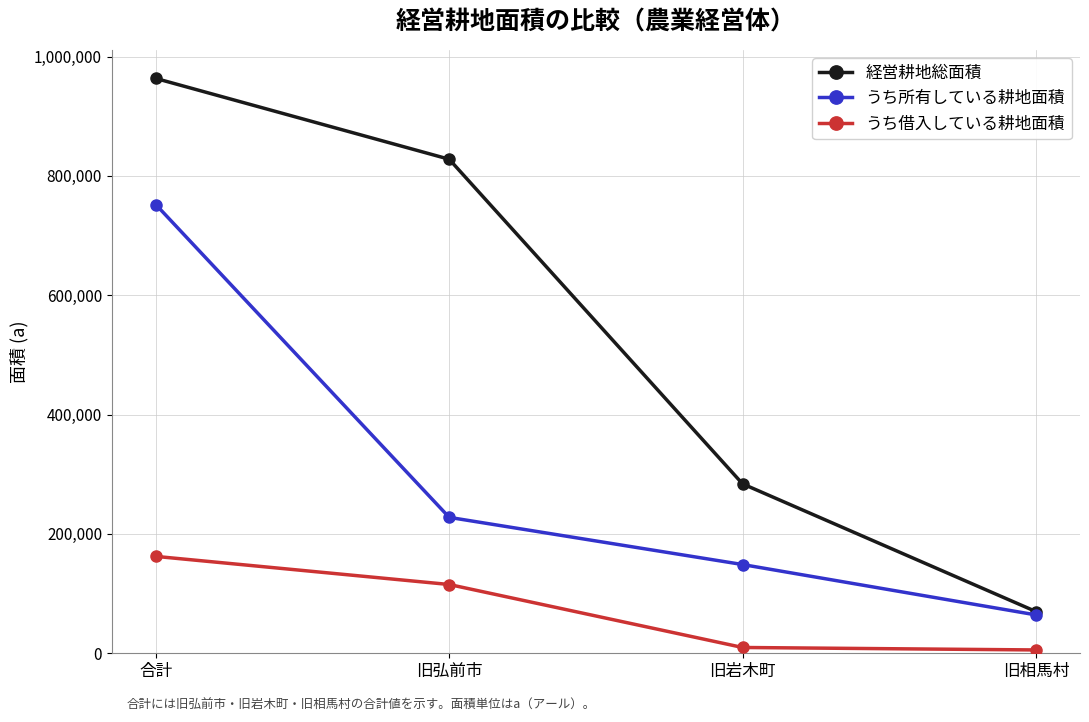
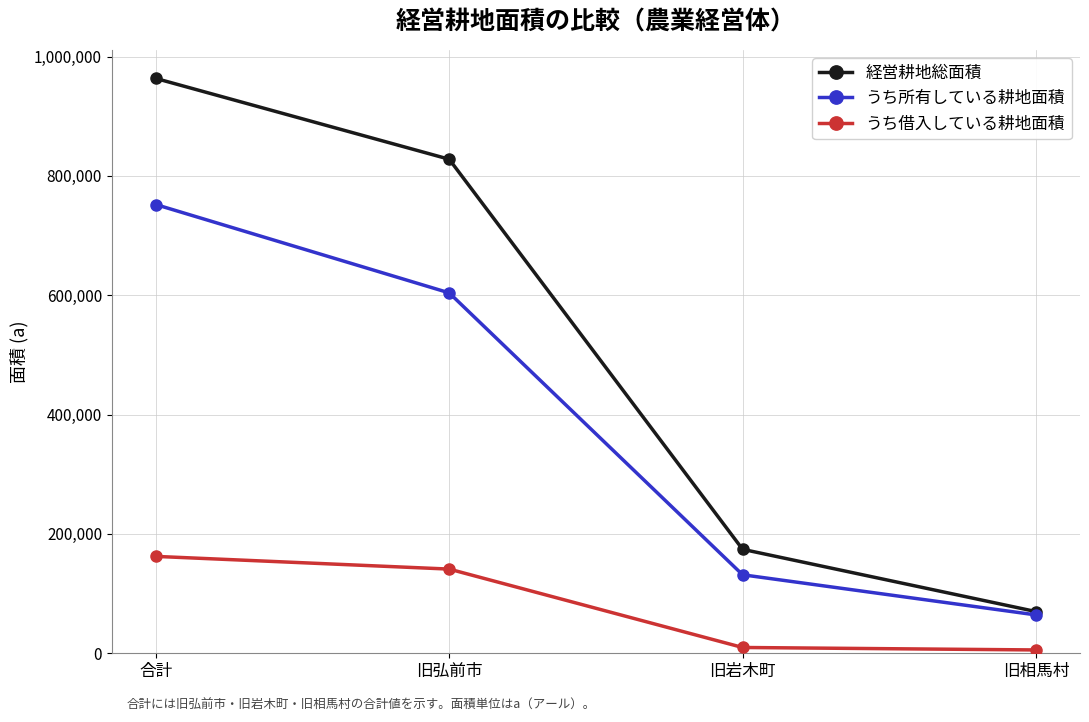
  {
    "経営耕地総面積": {
      "合計": "960,000",
      "旧弘前市": "830,000",
-     "旧岩木町": "280,000",
+     "旧岩木町": "170,000",
      "旧相馬村": "70,000"
    },
    "うち所有している耕地面積": {
      "合計": "750,000",
-     "旧弘前市": "230,000",
-     "旧岩木町": "150,000",
+     "旧弘前市": "600,000",
+     "旧岩木町": "130,000",
      "旧相馬村": "60,000"
    },
    "うち借入している耕地面積": {
      "合計": "160,000",
-     "旧弘前市": "120,000",
+     "旧弘前市": "140,000",
      "旧岩木町": "10,000",
      "旧相馬村": "10,000"
    }
  }
